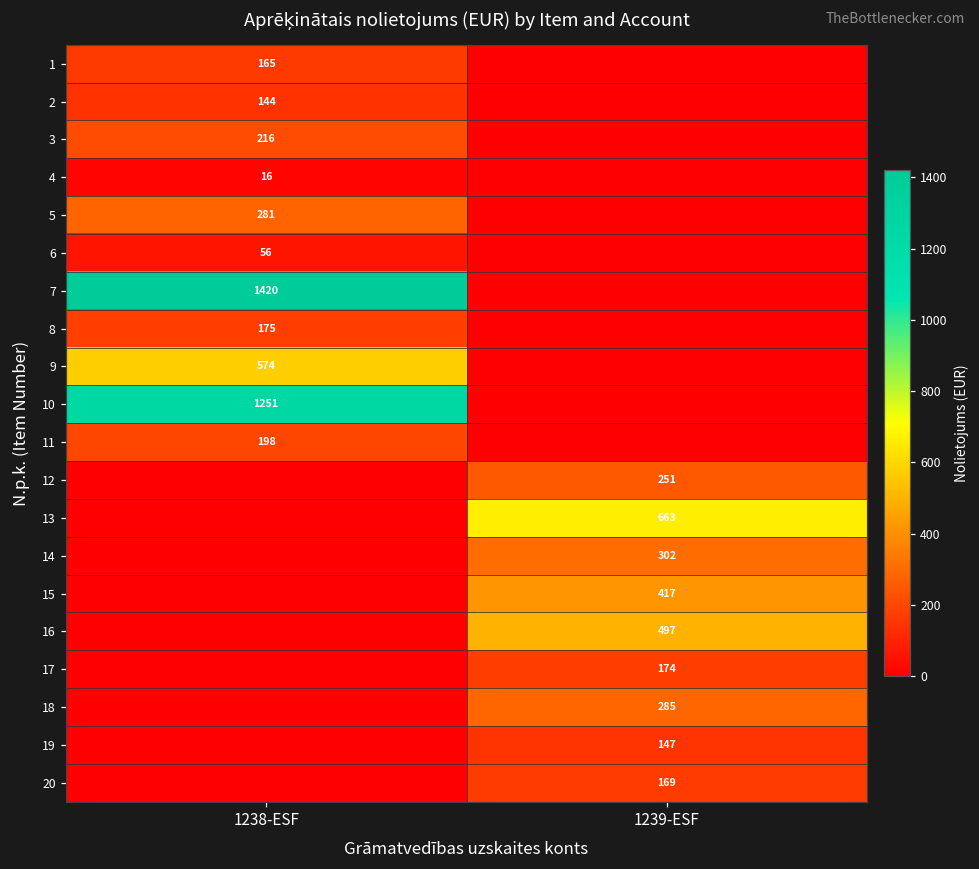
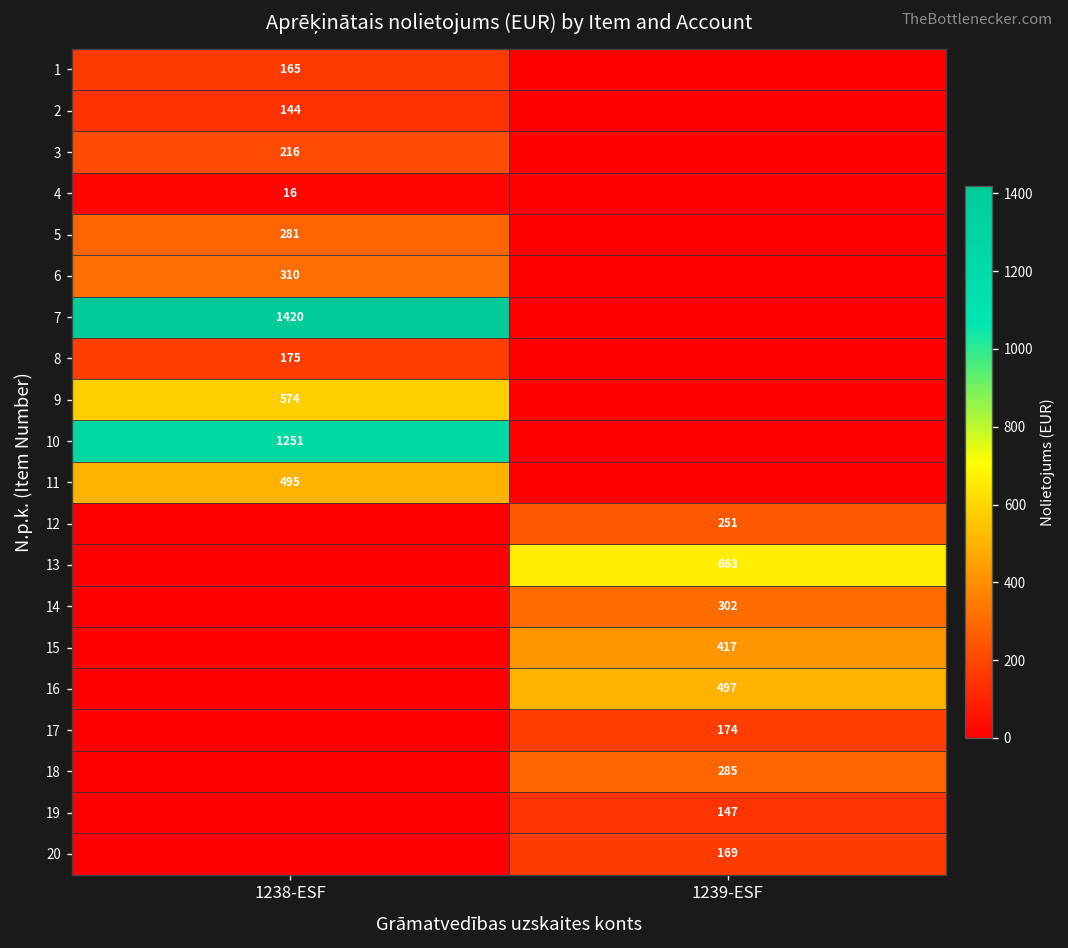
  {
    "1": {
      "1238-ESF": 165
    },
    "2": {
      "1238-ESF": 144
    },
    "3": {
      "1238-ESF": 216
    },
    "4": {
      "1238-ESF": 16
    },
    "5": {
      "1238-ESF": 281
    },
    "6": {
-     "1238-ESF": 56
+     "1238-ESF": 310
    },
    "7": {
      "1238-ESF": 1420
    },
    "8": {
      "1238-ESF": 175
    },
    "9": {
      "1238-ESF": 574
    },
    "10": {
      "1238-ESF": 1251
    },
    "11": {
-     "1238-ESF": 198
+     "1238-ESF": 495
    },
    "12": {
      "1239-ESF": 251
    },
    "13": {
      "1239-ESF": 663
    },
    "14": {
      "1239-ESF": 302
    },
    "15": {
      "1239-ESF": 417
    },
    "16": {
      "1239-ESF": 497
    },
    "17": {
      "1239-ESF": 174
    },
    "18": {
      "1239-ESF": 285
    },
    "19": {
      "1239-ESF": 147
    },
    "20": {
      "1239-ESF": 169
    }
  }
